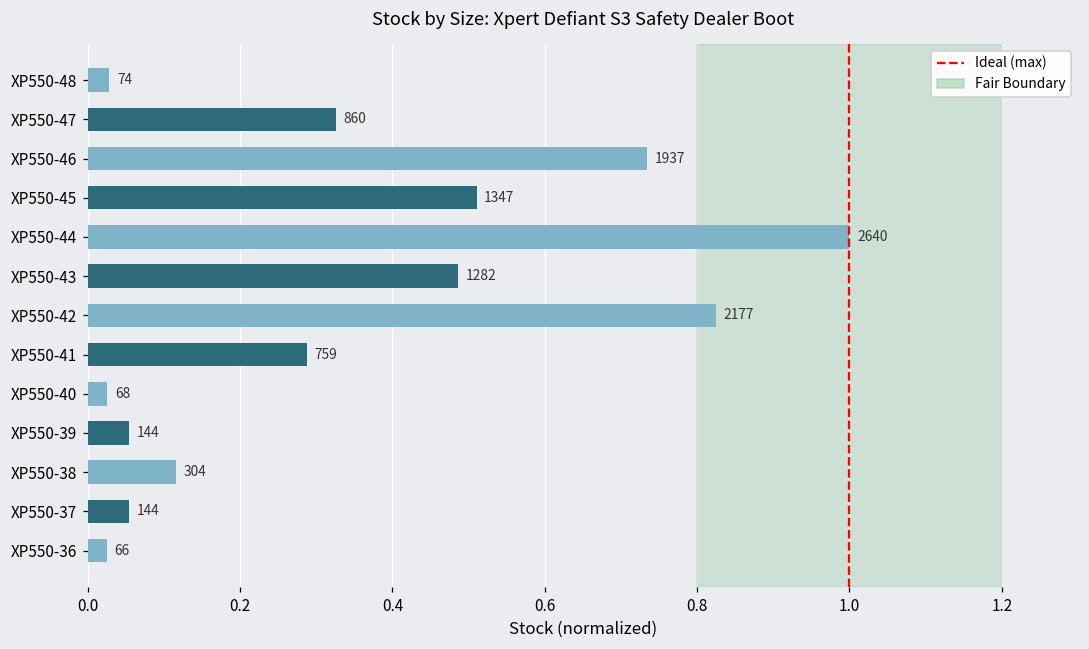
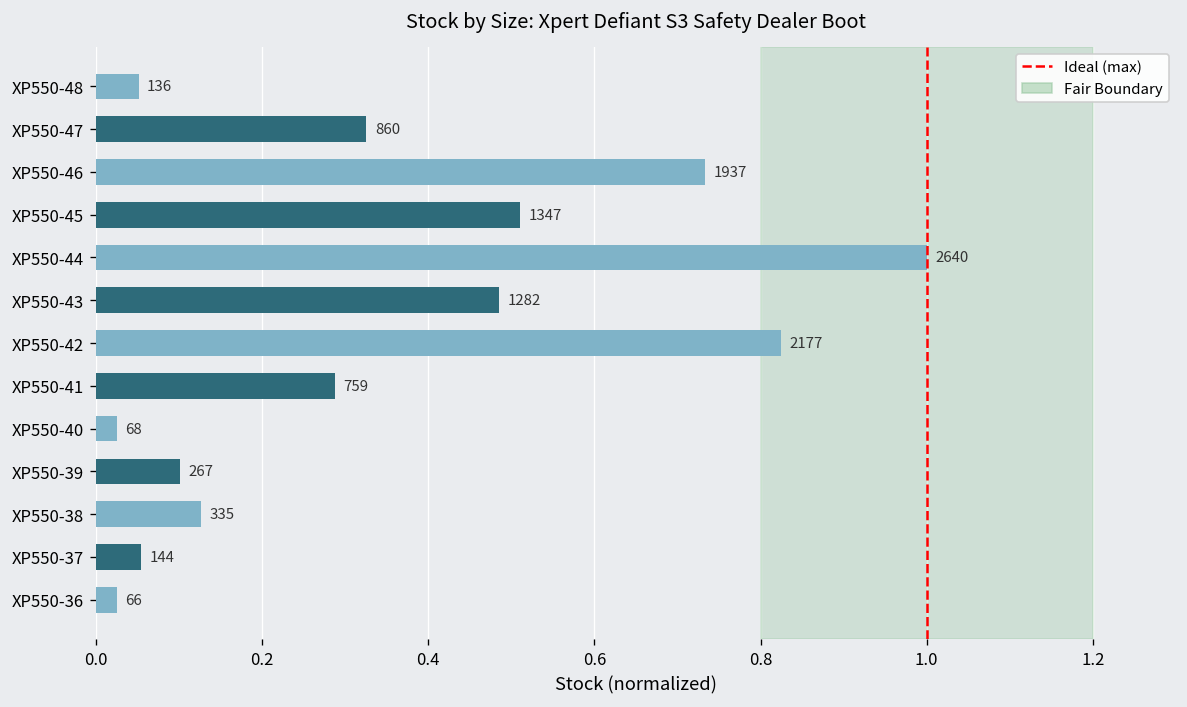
  {
-   "XP550-48": 74,
-   "XP550-39": 144,
-   "XP550-38": 304
+   "XP550-48": 136,
+   "XP550-39": 267,
+   "XP550-38": 335
  }
